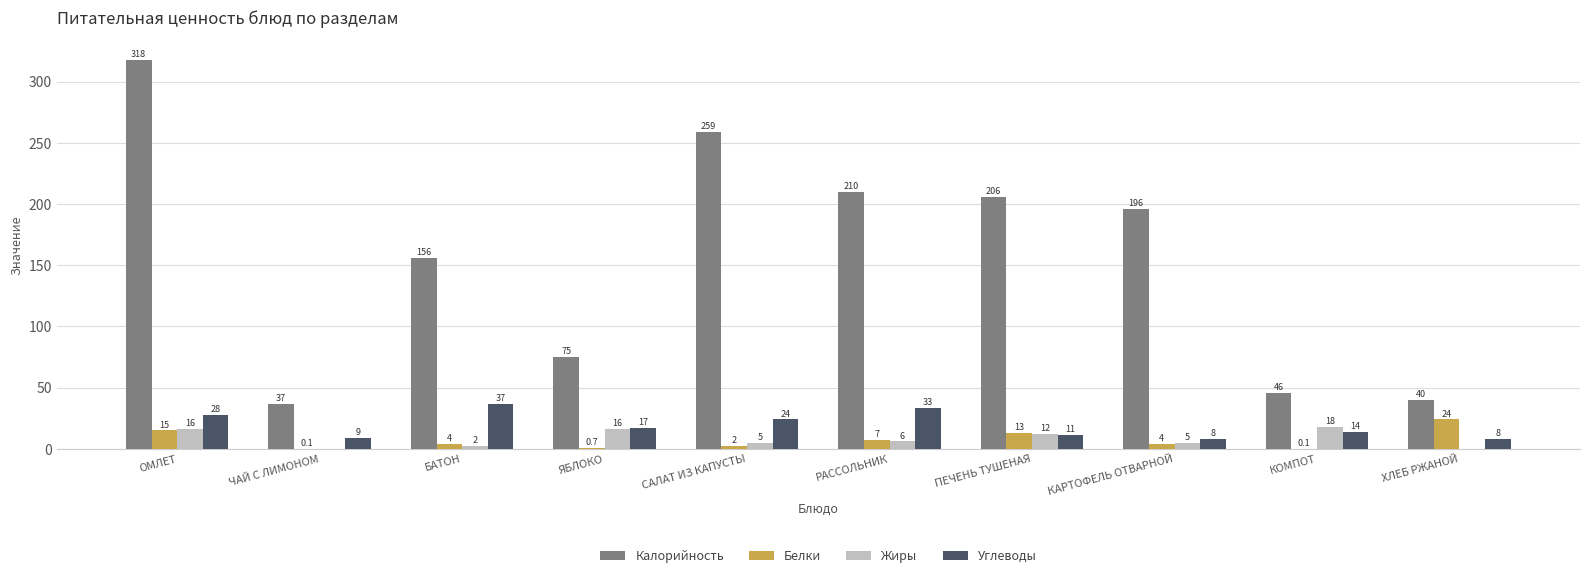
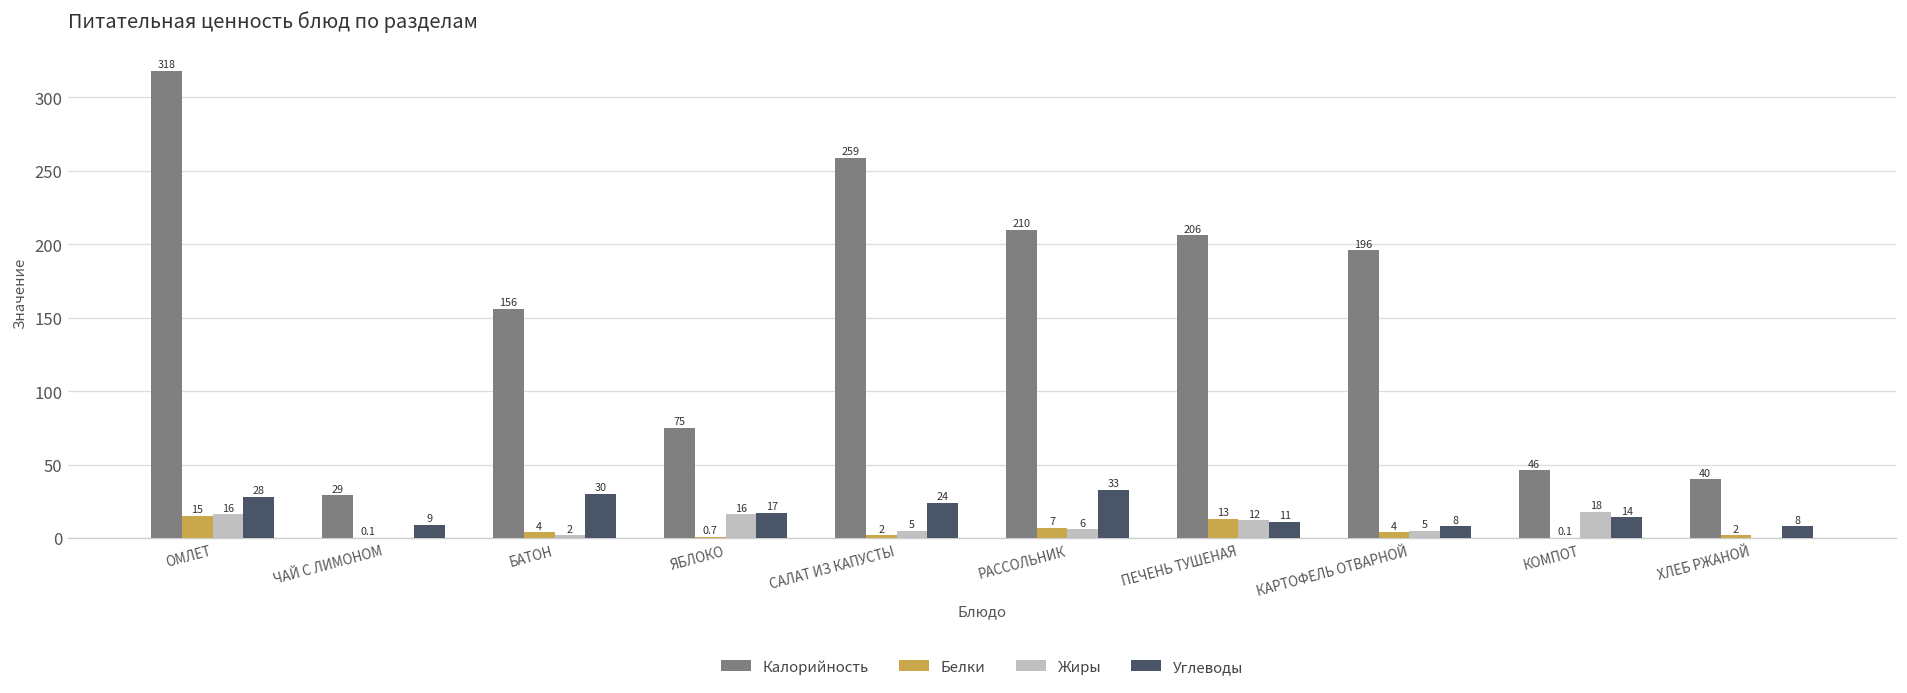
  {
    "Калорийность": {
      "ОМЛЕТ": 318,
-     "ЧАЙ С ЛИМОНОМ": 37,
+     "ЧАЙ С ЛИМОНОМ": 29,
      "БАТОН": 156,
      "ЯБЛОКО": 75,
      "САЛАТ ИЗ КАПУСТЫ": 259,
      "РАССОЛЬНИК": 210,
      "ПЕЧЕНЬ ТУШЕНАЯ": 206,
      "КАРТОФЕЛЬ ОТВАРНОЙ": 196,
      "КОМПОТ": 46,
      "ХЛЕБ РЖАНОЙ": 40
    },
    "Белки": {
      "ОМЛЕТ": 15,
      "ЧАЙ С ЛИМОНОМ": 0.1,
      "БАТОН": 4,
      "ЯБЛОКО": 0.7,
      "САЛАТ ИЗ КАПУСТЫ": 2,
      "РАССОЛЬНИК": 7,
      "ПЕЧЕНЬ ТУШЕНАЯ": 13,
      "КАРТОФЕЛЬ ОТВАРНОЙ": 4,
      "КОМПОТ": 0.1,
-     "ХЛЕБ РЖАНОЙ": 24
+     "ХЛЕБ РЖАНОЙ": 2
    },
    "Жиры": {
      "ОМЛЕТ": 16,
      "БАТОН": 2,
      "ЯБЛОКО": 16,
      "САЛАТ ИЗ КАПУСТЫ": 5,
      "РАССОЛЬНИК": 6,
      "ПЕЧЕНЬ ТУШЕНАЯ": 12,
      "КАРТОФЕЛЬ ОТВАРНОЙ": 5,
      "КОМПОТ": 18
    },
    "Углеводы": {
      "ОМЛЕТ": 28,
      "ЧАЙ С ЛИМОНОМ": 9,
-     "БАТОН": 37,
+     "БАТОН": 30,
      "ЯБЛОКО": 17,
      "САЛАТ ИЗ КАПУСТЫ": 24,
      "РАССОЛЬНИК": 33,
      "ПЕЧЕНЬ ТУШЕНАЯ": 11,
      "КАРТОФЕЛЬ ОТВАРНОЙ": 8,
      "КОМПОТ": 14,
      "ХЛЕБ РЖАНОЙ": 8
    }
  }
